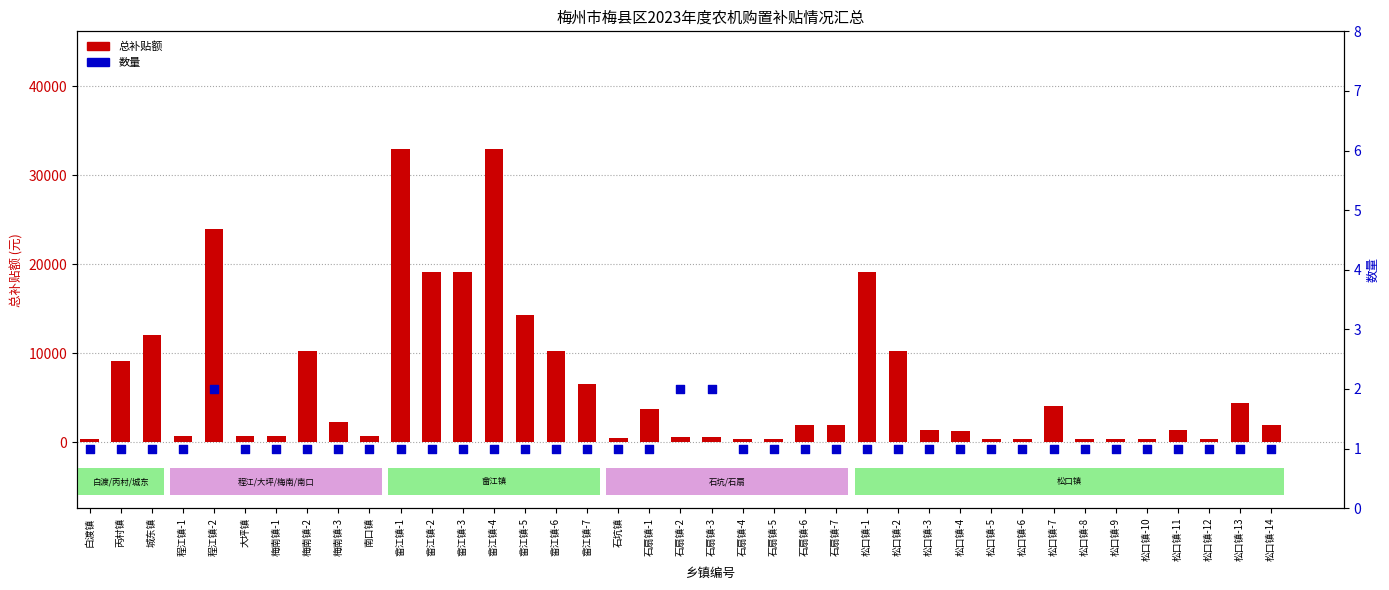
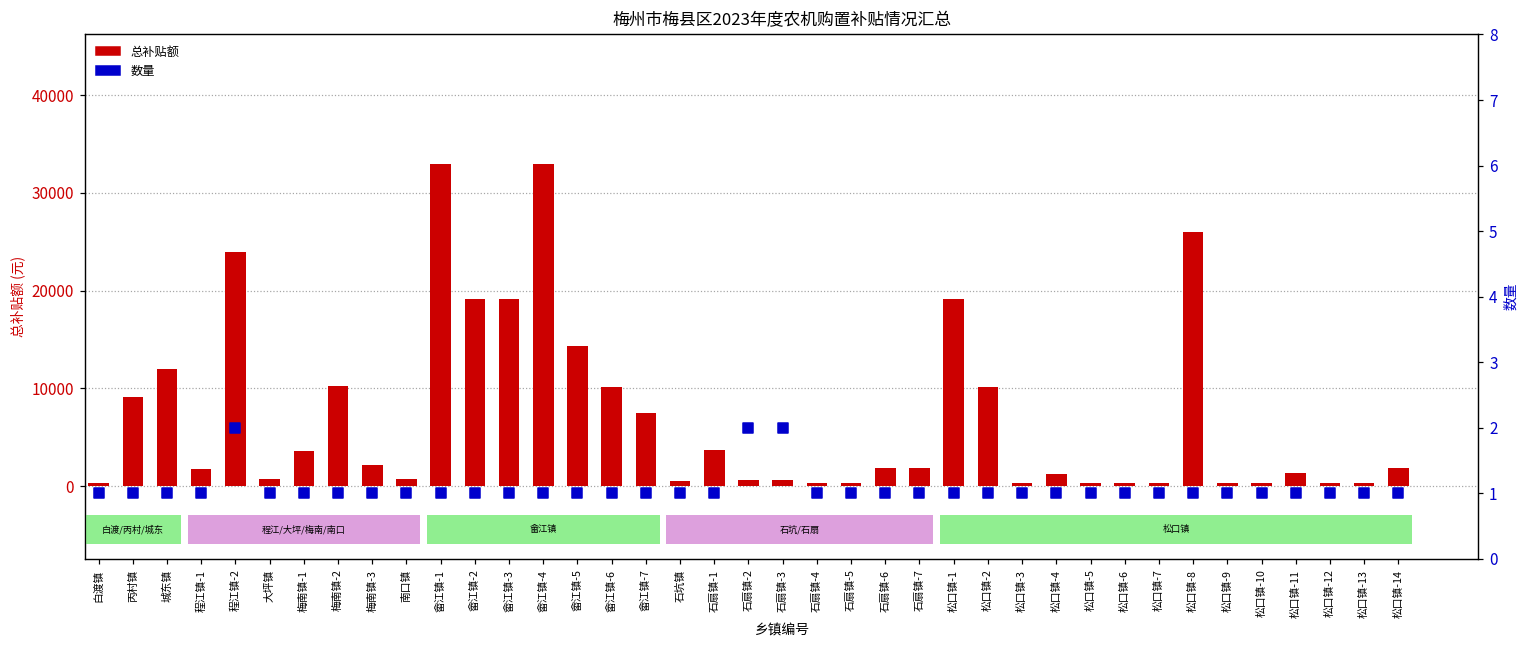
  {
    "总补贴额": {
      "白渡镇": 0,
      "丙村镇": 9000,
      "城东镇": 12000,
-     "程江镇-1": 1000,
+     "程江镇-1": 2000,
      "程江镇-2": 24000,
      "大坪镇": 1000,
-     "梅南镇-1": 1000,
+     "梅南镇-1": 4000,
      "梅南镇-2": 10000,
      "梅南镇-3": 2000,
      "南口镇": 1000,
      "畲江镇-1": 33000,
      "畲江镇-2": 19000,
      "畲江镇-3": 19000,
      "畲江镇-4": 33000,
      "畲江镇-5": 14000,
      "畲江镇-6": 10000,
-     "畲江镇-7": 7000,
+     "畲江镇-7": 8000,
      "石坑镇": 1000,
      "石扇镇-1": 4000,
      "石扇镇-2": 1000,
      "石扇镇-3": 1000,
      "石扇镇-4": 0,
      "石扇镇-5": 0,
      "石扇镇-6": 2000,
      "石扇镇-7": 2000,
      "松口镇-1": 19000,
      "松口镇-2": 10000,
-     "松口镇-3": 1000,
+     "松口镇-3": 0,
      "松口镇-4": 1000,
      "松口镇-5": 0,
      "松口镇-6": 0,
-     "松口镇-7": 4000,
-     "松口镇-8": 0,
+     "松口镇-7": 0,
+     "松口镇-8": 26000,
      "松口镇-9": 0,
      "松口镇-10": 0,
      "松口镇-11": 1000,
      "松口镇-12": 0,
-     "松口镇-13": 4000,
+     "松口镇-13": 0,
      "松口镇-14": 2000
    }
  }
